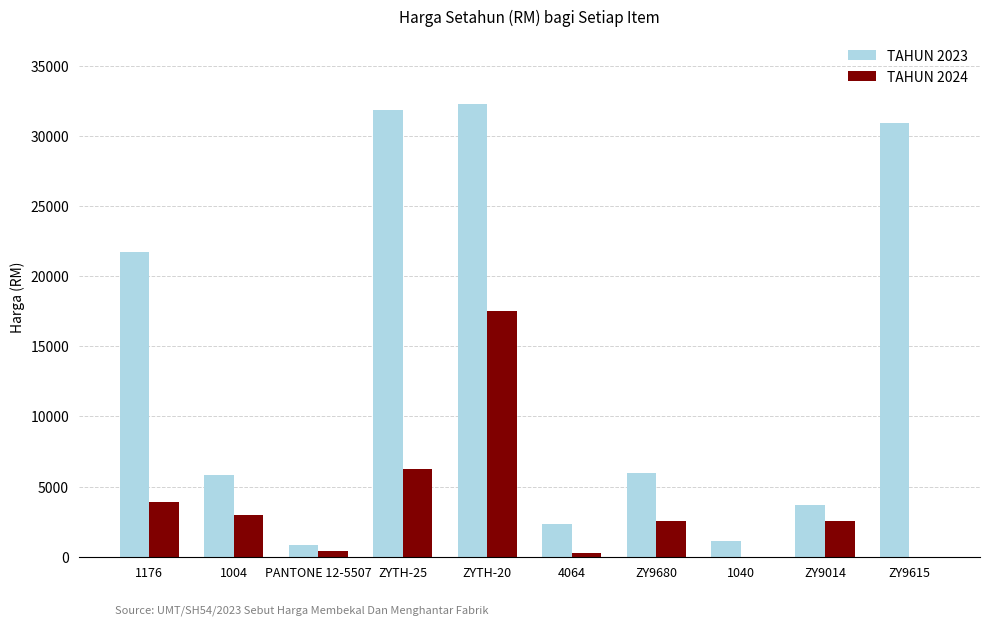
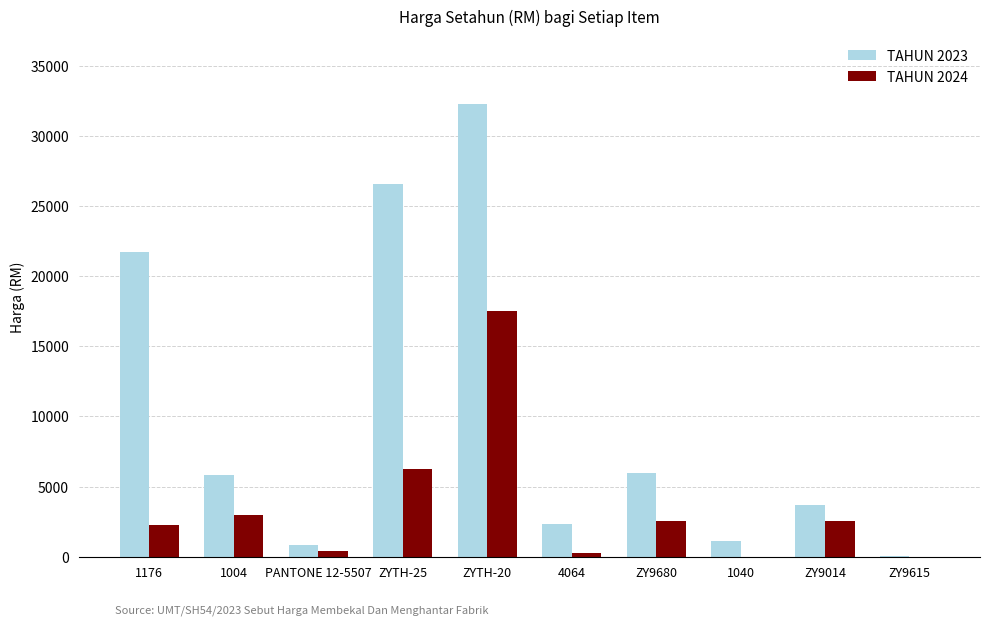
  {
    "TAHUN 2023": {
      "1176": 21700,
      "1004": 5800,
      "PANTONE 12-5507": 800,
-     "ZYTH-25": 31900,
+     "ZYTH-25": 26500,
      "ZYTH-20": 32200,
      "4064": 2300,
      "ZY9680": 5900,
      "1040": 1100,
      "ZY9014": 3700,
-     "ZY9615": 30900
+     "ZY9615": 100
    },
    "TAHUN 2024": {
-     "1176": 3900,
+     "1176": 2300,
      "1004": 3000,
      "PANTONE 12-5507": 400,
      "ZYTH-25": 6300,
      "ZYTH-20": 17500,
      "4064": 300,
      "ZY9680": 2600,
      "1040": 0,
      "ZY9014": 2600,
      "ZY9615": 0
    }
  }
